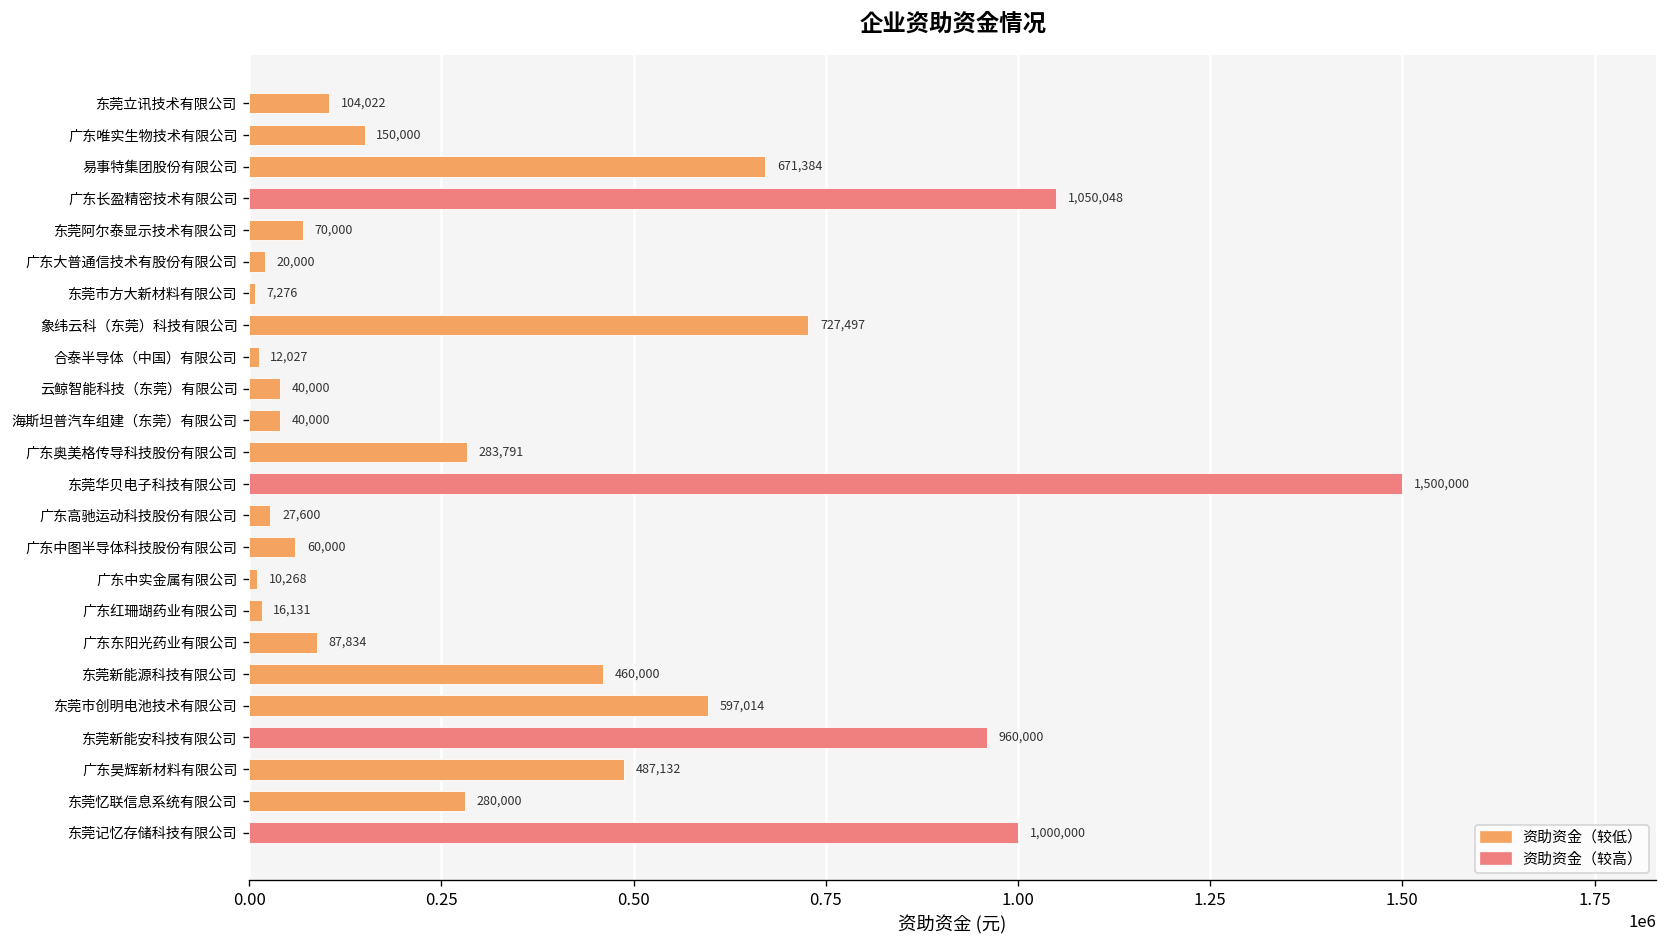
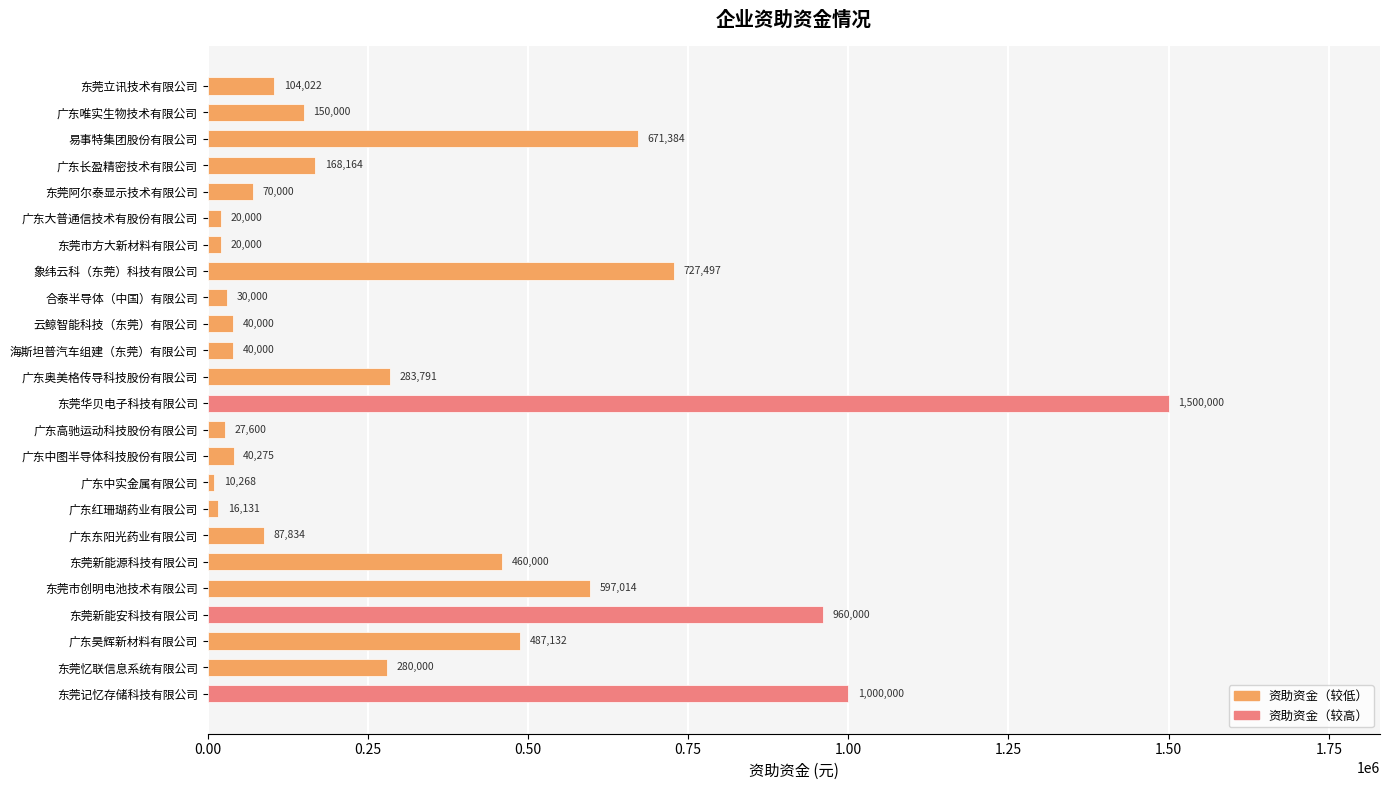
  {
    "东莞立讯技术有限公司": "104,022",
    "广东唯实生物技术有限公司": "150,000",
    "易事特集团股份有限公司": "671,384",
-   "广东长盈精密技术有限公司": "1,050,048",
+   "广东长盈精密技术有限公司": "168,164",
    "东莞阿尔泰显示技术有限公司": "70,000",
    "广东大普通信技术有股份有限公司": "20,000",
-   "东莞市方大新材料有限公司": "7,276",
+   "东莞市方大新材料有限公司": "20,000",
    "象纬云科（东莞）科技有限公司": "727,497",
-   "合泰半导体（中国）有限公司": "12,027",
+   "合泰半导体（中国）有限公司": "30,000",
    "云鲸智能科技（东莞）有限公司": "40,000",
    "海斯坦普汽车组建（东莞）有限公司": "40,000",
    "广东奥美格传导科技股份有限公司": "283,791",
    "东莞华贝电子科技有限公司": "1,500,000",
    "广东高驰运动科技股份有限公司": "27,600",
-   "广东中图半导体科技股份有限公司": "60,000",
+   "广东中图半导体科技股份有限公司": "40,275",
    "广东中实金属有限公司": "10,268",
    "广东红珊瑚药业有限公司": "16,131",
    "广东东阳光药业有限公司": "87,834",
    "东莞新能源科技有限公司": "460,000",
    "东莞市创明电池技术有限公司": "597,014",
    "东莞新能安科技有限公司": "960,000",
    "广东昊辉新材料有限公司": "487,132",
    "东莞忆联信息系统有限公司": "280,000",
    "东莞记忆存储科技有限公司": "1,000,000"
  }
